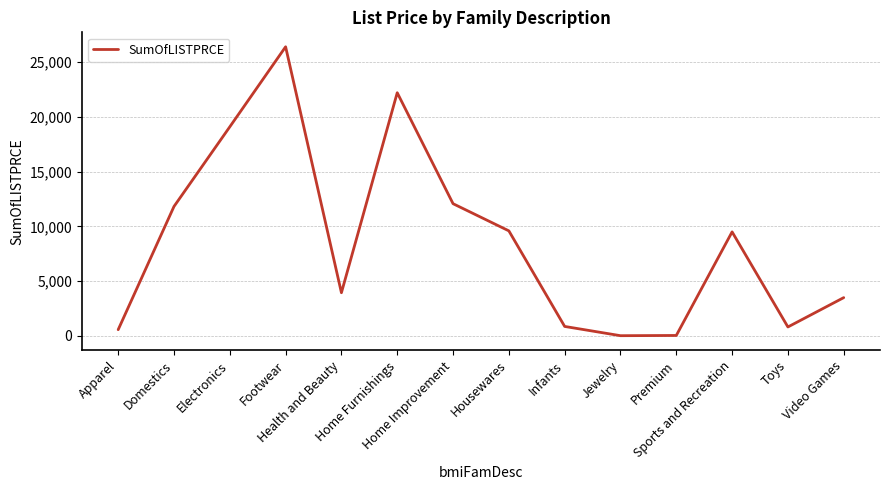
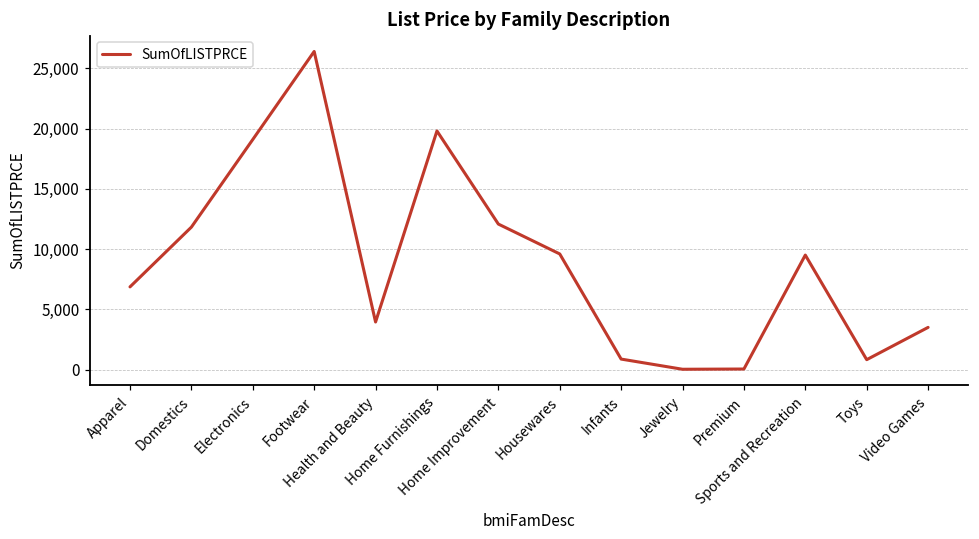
  {
-   "Apparel": "600",
+   "Apparel": "6,900",
    "Domestics": "11,800",
    "Electronics": "19,100",
    "Footwear": "26,400",
    "Health and Beauty": "3,900",
-   "Home Furnishings": "22,200",
+   "Home Furnishings": "19,800",
    "Home Improvement": "12,100",
    "Housewares": "9,600",
    "Infants": "900",
    "Jewelry": "0",
    "Premium": "0",
    "Sports and Recreation": "9,500",
    "Toys": "800",
    "Video Games": "3,500"
  }
